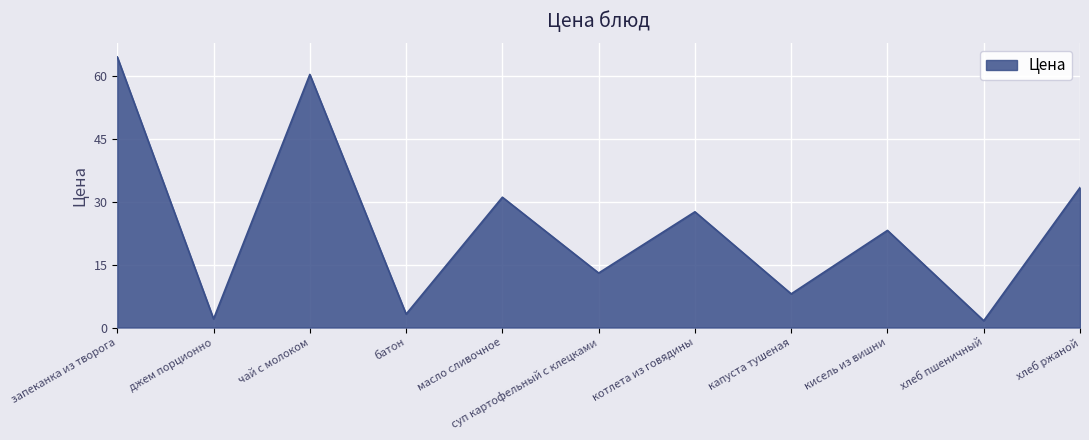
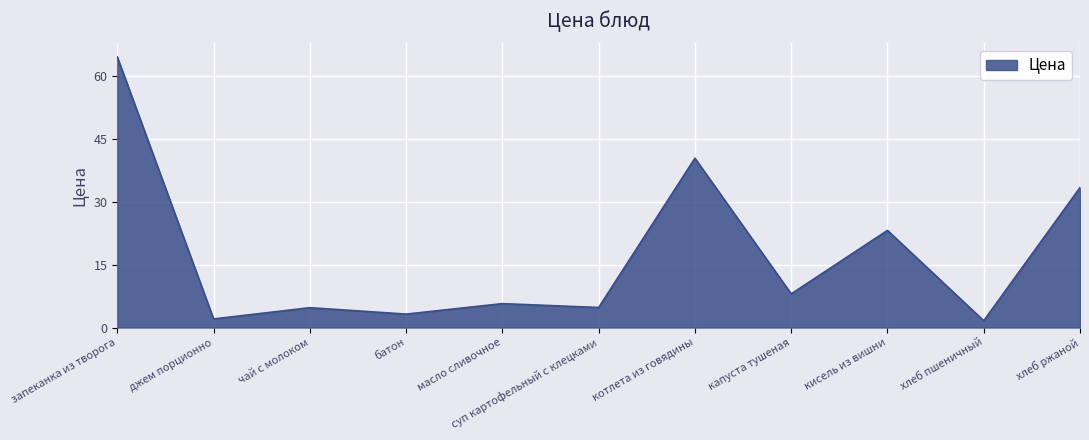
  {
    "запеканка из творога": 65,
    "джем порционно": 2,
-   "чай с молоком": 60,
+   "чай с молоком": 5,
    "батон": 3,
-   "масло сливочное": 31,
-   "суп картофельный с клецками": 13,
-   "котлета из говядины": 28,
+   "масло сливочное": 6,
+   "суп картофельный с клецками": 5,
+   "котлета из говядины": 40,
    "капуста тушеная": 8,
    "кисель из вишни": 23,
    "хлеб пшеничный": 2,
    "хлеб ржаной": 33
  }
